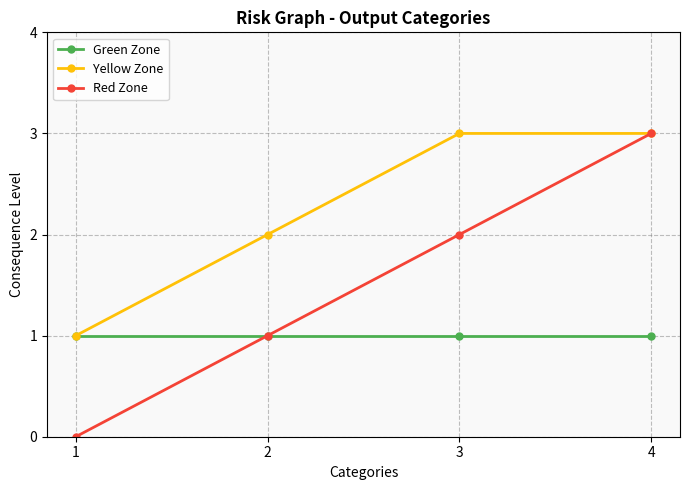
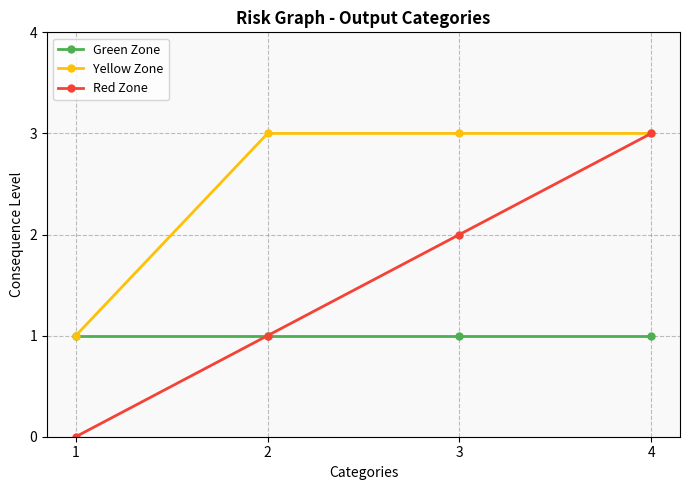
  {
    "Green Zone": {
      "3": 1,
      "4": 1
    },
    "Yellow Zone": {
-     "2": 2,
+     "2": 3,
      "3": 3
    },
    "Red Zone": {
      "1": 0,
      "3": 2
    }
  }
